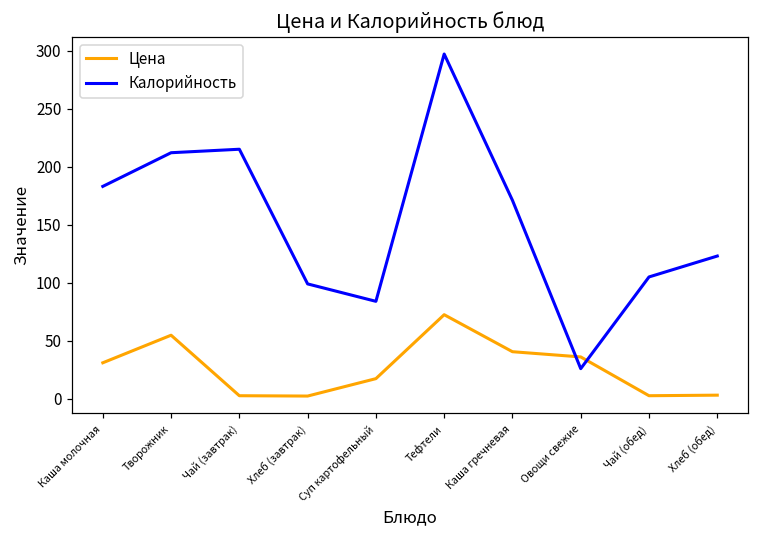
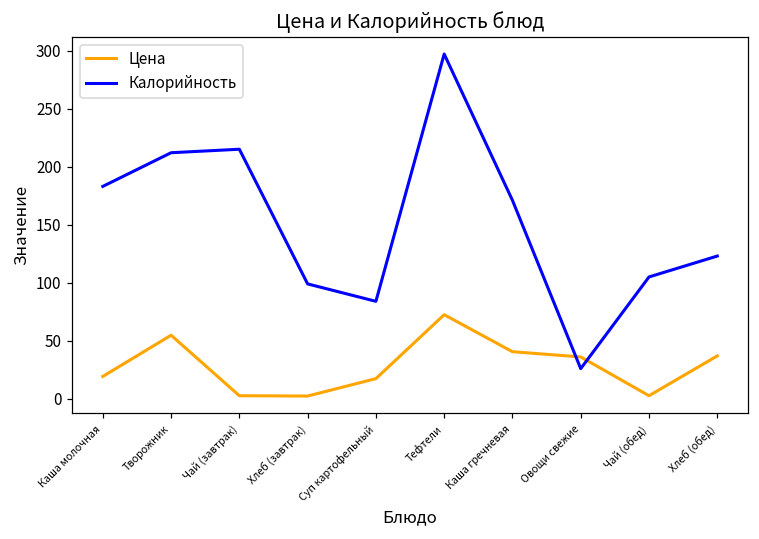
  {
    "Цена": {
-     "Каша молочная": 31,
+     "Каша молочная": 19,
      "Творожник": 55,
      "Чай (завтрак)": 3,
      "Хлеб (завтрак)": 2,
      "Суп картофельный": 17,
      "Тефтели": 72,
      "Каша гречневая": 41,
      "Овощи свежие": 36,
      "Чай (обед)": 3,
-     "Хлеб (обед)": 3
+     "Хлеб (обед)": 37
    },
    "Калорийность": {
      "Каша молочная": 183,
      "Творожник": 212,
      "Чай (завтрак)": 215,
      "Хлеб (завтрак)": 99,
      "Суп картофельный": 84,
      "Тефтели": 297,
      "Каша гречневая": 171,
      "Овощи свежие": 26,
      "Чай (обед)": 105,
      "Хлеб (обед)": 123
    }
  }
